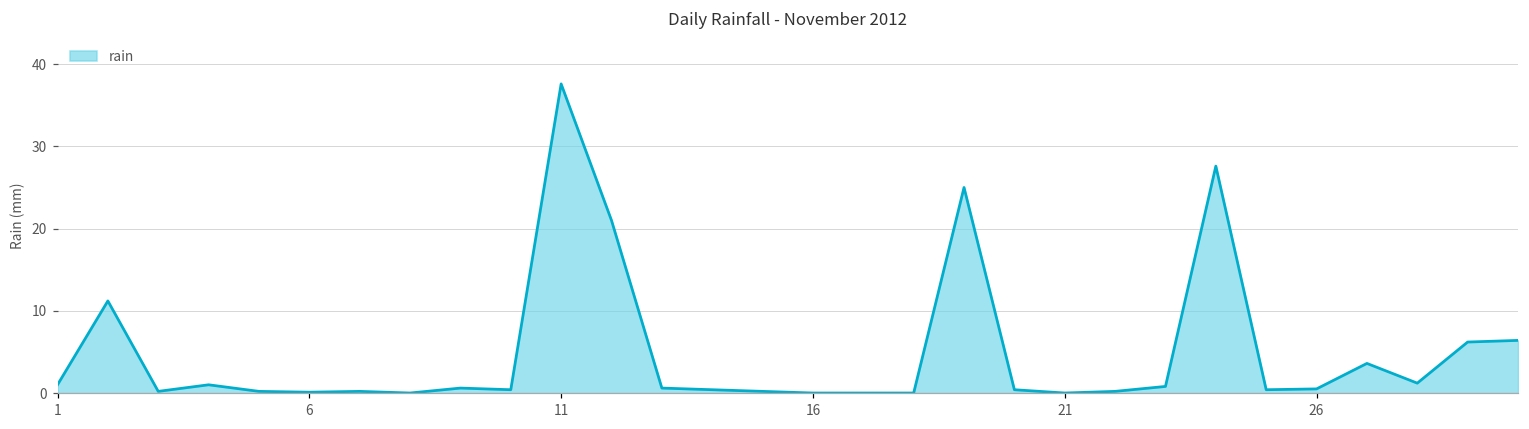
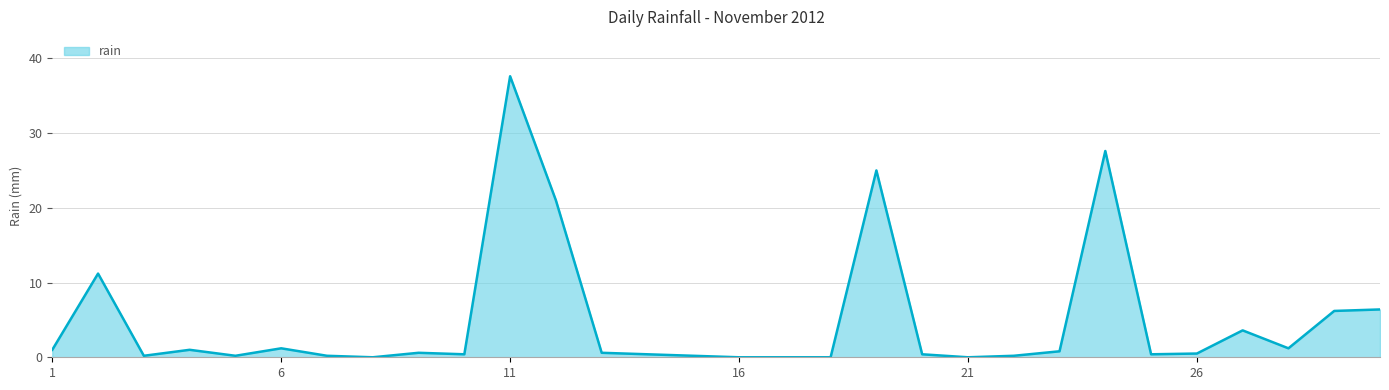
  {
    "1": 1,
-   "6": 0,
+   "6": 1,
    "11": 38,
    "16": 0,
    "21": 0,
    "26": 1
  }
